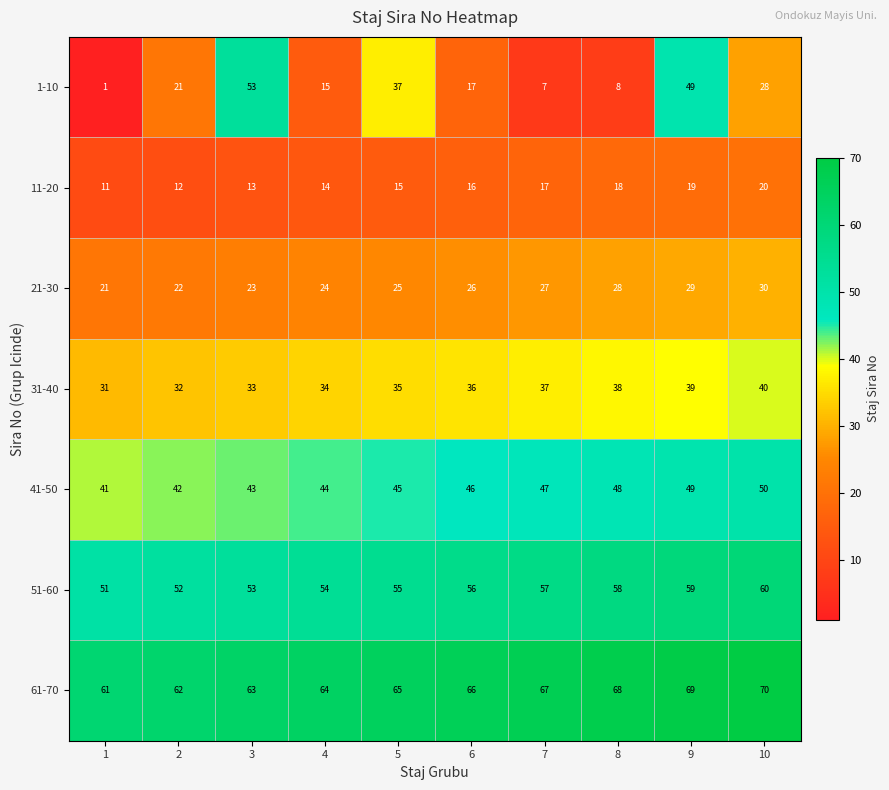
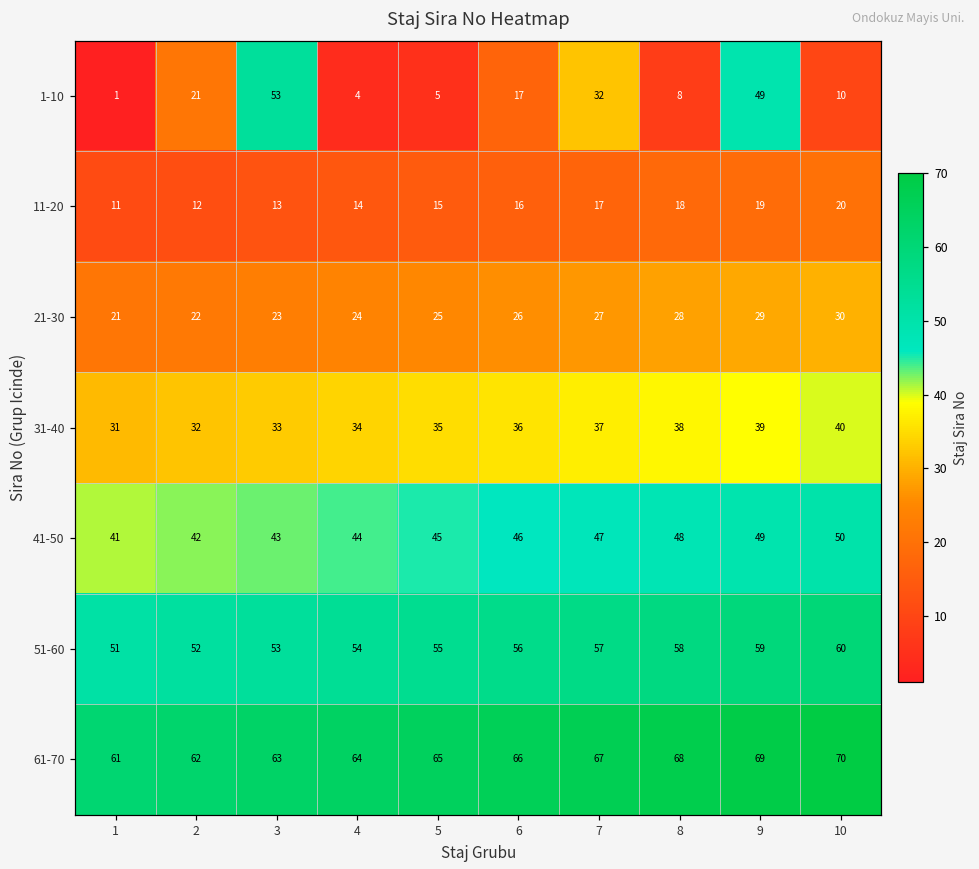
  {
    "1-10": {
      "1": 1,
      "2": 21,
      "3": 53,
-     "4": 15,
-     "5": 37,
+     "4": 4,
+     "5": 5,
      "6": 17,
-     "7": 7,
+     "7": 32,
      "8": 8,
      "9": 49,
-     "10": 28
+     "10": 10
    },
    "11-20": {
      "1": 11,
      "2": 12,
      "3": 13,
      "4": 14,
      "5": 15,
      "6": 16,
      "7": 17,
      "8": 18,
      "9": 19,
      "10": 20
    },
    "21-30": {
      "1": 21,
      "2": 22,
      "3": 23,
      "4": 24,
      "5": 25,
      "6": 26,
      "7": 27,
      "8": 28,
      "9": 29,
      "10": 30
    },
    "31-40": {
      "1": 31,
      "2": 32,
      "3": 33,
      "4": 34,
      "5": 35,
      "6": 36,
      "7": 37,
      "8": 38,
      "9": 39,
      "10": 40
    },
    "41-50": {
      "1": 41,
      "2": 42,
      "3": 43,
      "4": 44,
      "5": 45,
      "6": 46,
      "7": 47,
      "8": 48,
      "9": 49,
      "10": 50
    },
    "51-60": {
      "1": 51,
      "2": 52,
      "3": 53,
      "4": 54,
      "5": 55,
      "6": 56,
      "7": 57,
      "8": 58,
      "9": 59,
      "10": 60
    },
    "61-70": {
      "1": 61,
      "2": 62,
      "3": 63,
      "4": 64,
      "5": 65,
      "6": 66,
      "7": 67,
      "8": 68,
      "9": 69,
      "10": 70
    }
  }
